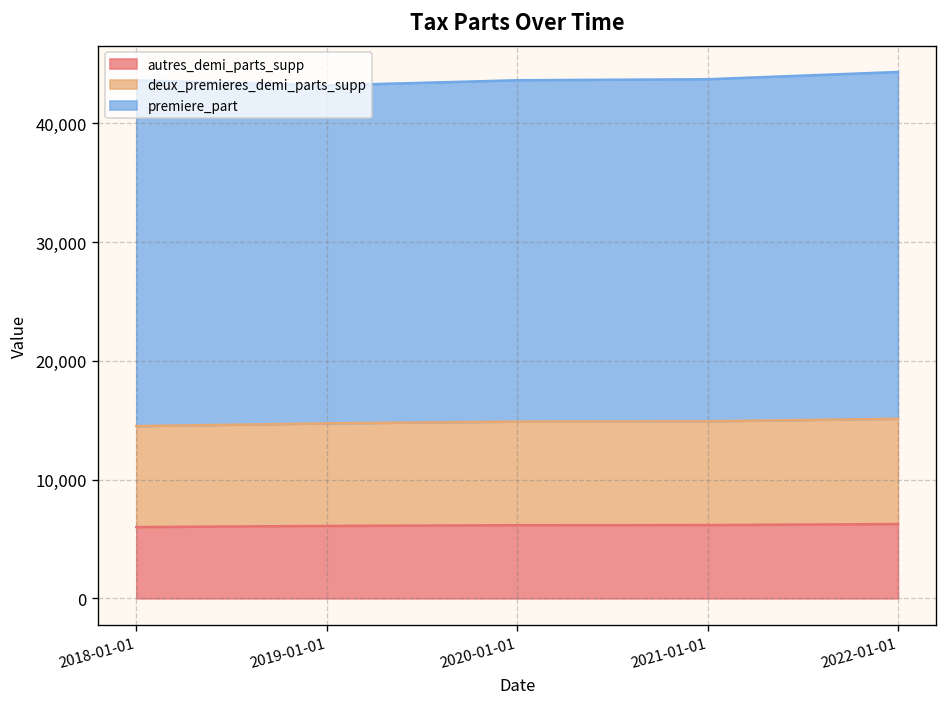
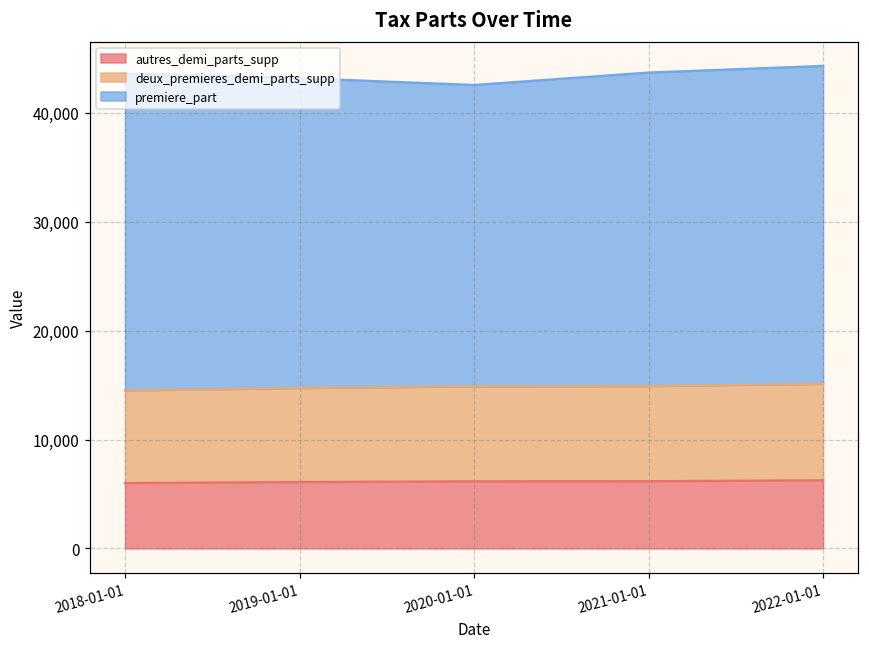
  {
    "premiere_part": {
-     "2020-01-01": "29,000",
+     "2020-01-01": "28,000",
      "2021-01-01": "29,000",
      "2022-01-01": "29,000"
    }
  }
